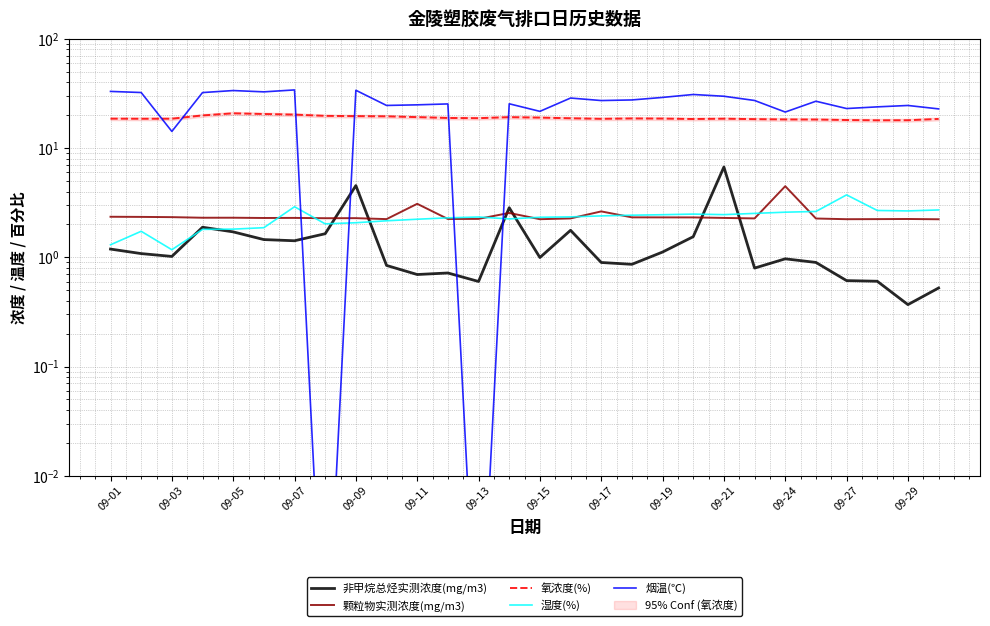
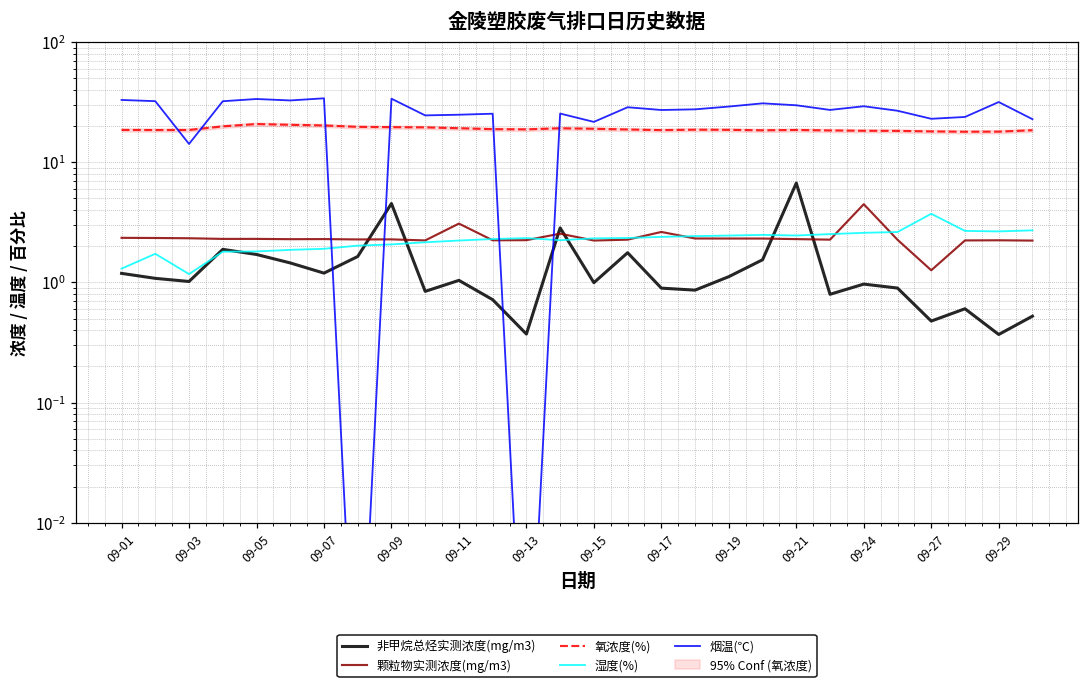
  {
    "非甲烷总烃实测浓度(mg/m3)": {
      "09-01": 1.2,
      "09-03": 1.0,
      "09-05": 1.7,
-     "09-07": 1.4,
+     "09-07": 1.2,
      "09-09": 4.5,
-     "09-11": 0.7,
-     "09-13": 0.6,
+     "09-11": 1.0,
+     "09-13": 0.37,
      "09-15": 1.0,
      "09-17": 0.9,
      "09-19": 1.1,
      "09-21": 7,
      "09-24": 1.0,
-     "09-27": 0.6,
+     "09-27": 0.5,
      "09-29": 0.37
    },
    "颗粒物实测浓度(mg/m3)": {
      "09-01": 2.4,
      "09-03": 2.3,
      "09-05": 2.3,
      "09-07": 2.3,
      "09-09": 2.3,
      "09-11": 3.1,
      "09-17": 2.6,
      "09-19": 2.3,
      "09-21": 2.3,
      "09-24": 4.5,
-     "09-27": 2.2,
+     "09-27": 1.3,
      "09-29": 2.2
    },
    "湿度(%)": {
      "09-01": 1.3,
      "09-03": 1.2,
      "09-05": 1.8,
-     "09-07": 2.9,
+     "09-07": 1.9,
      "09-09": 2.1,
      "09-11": 2.2,
      "09-17": 2.4,
      "09-19": 2.5,
      "09-21": 2.5,
      "09-24": 2.6,
      "09-27": 3.7,
      "09-29": 2.7
    },
    "烟温(℃)": {
      "09-01": 33,
      "09-03": 14,
      "09-05": 34,
      "09-07": 34,
      "09-09": 34,
      "09-11": 25,
      "09-15": 22,
      "09-17": 27,
      "09-19": 29,
      "09-21": 30,
-     "09-24": 21,
+     "09-24": 29,
      "09-27": 23,
-     "09-29": 25
+     "09-29": 32
    }
  }
